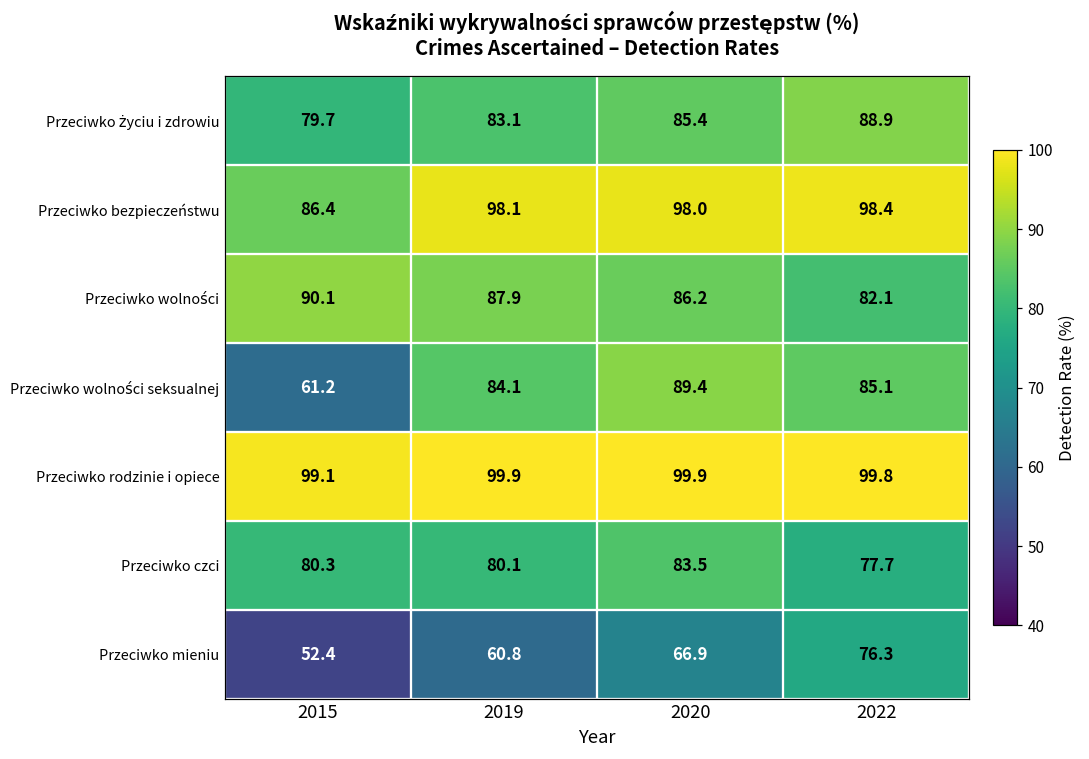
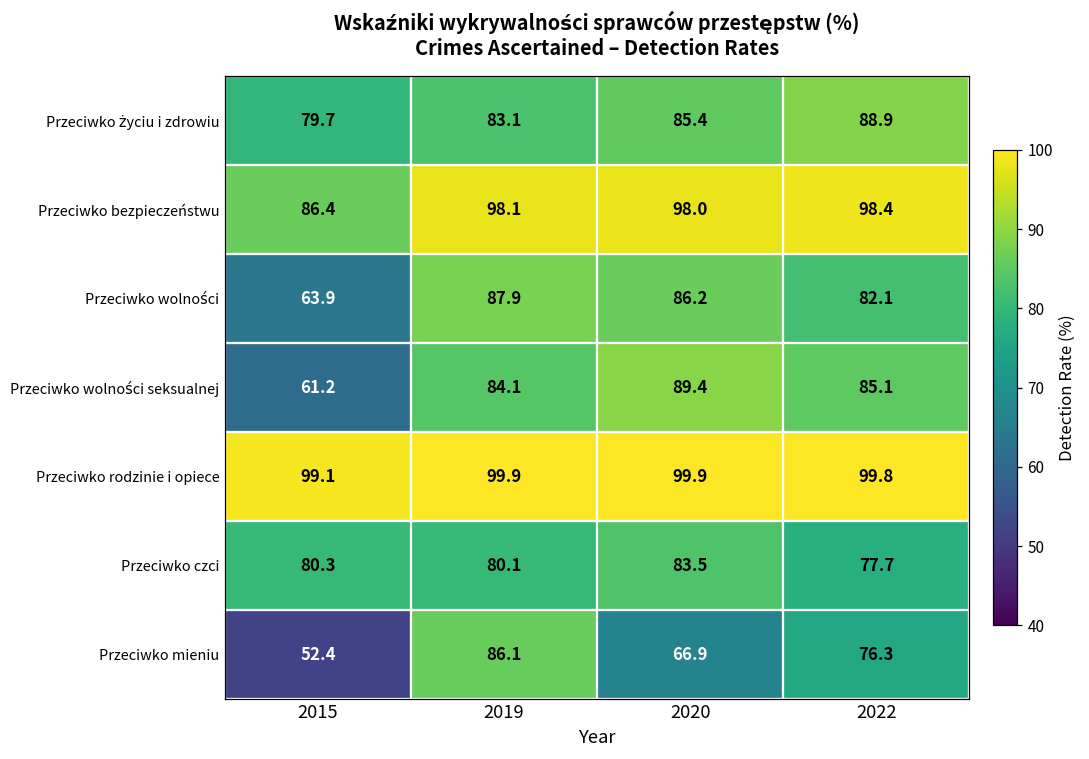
  {
    "Przeciwko życiu i zdrowiu": {
      "2015": 79.7,
      "2019": 83.1,
      "2020": 85.4,
      "2022": 88.9
    },
    "Przeciwko bezpieczeństwu": {
      "2015": 86.4,
      "2019": 98.1,
      "2020": 98.0,
      "2022": 98.4
    },
    "Przeciwko wolności": {
-     "2015": 90.1,
+     "2015": 63.9,
      "2019": 87.9,
      "2020": 86.2,
      "2022": 82.1
    },
    "Przeciwko wolności seksualnej": {
      "2015": 61.2,
      "2019": 84.1,
      "2020": 89.4,
      "2022": 85.1
    },
    "Przeciwko rodzinie i opiece": {
      "2015": 99.1,
      "2019": 99.9,
      "2020": 99.9,
      "2022": 99.8
    },
    "Przeciwko czci": {
      "2015": 80.3,
      "2019": 80.1,
      "2020": 83.5,
      "2022": 77.7
    },
    "Przeciwko mieniu": {
      "2015": 52.4,
-     "2019": 60.8,
+     "2019": 86.1,
      "2020": 66.9,
      "2022": 76.3
    }
  }
